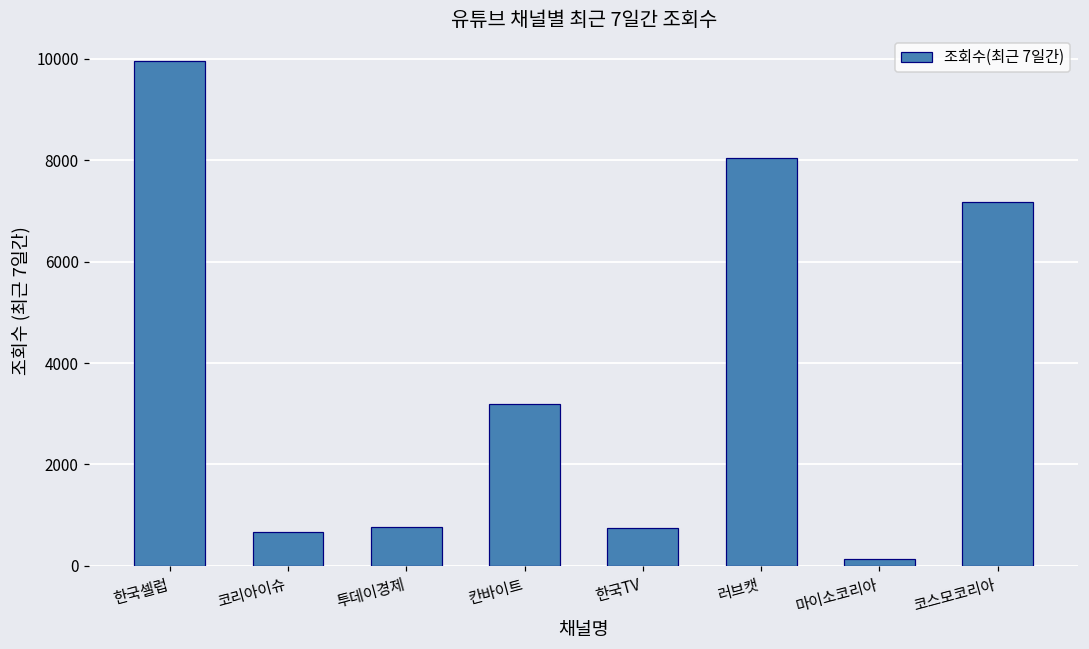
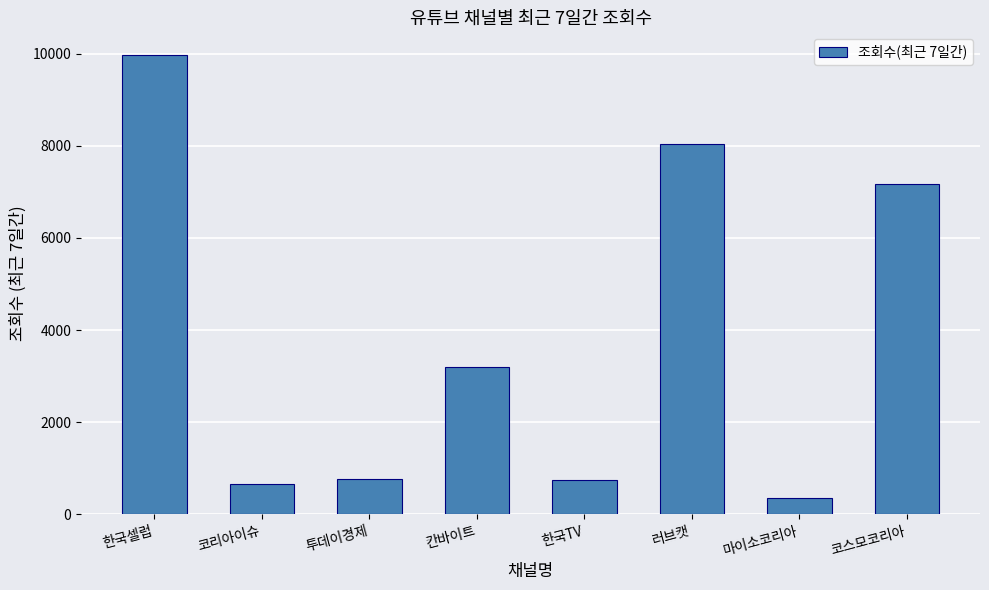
  {
    "한국셀럽": 10000,
    "코리아이슈": 700,
    "투데이경제": 800,
    "칸바이트": 3200,
    "한국TV": 800,
    "러브캣": 8000,
-   "마이소코리아": 100,
+   "마이소코리아": 300,
    "코스모코리아": 7200
  }
